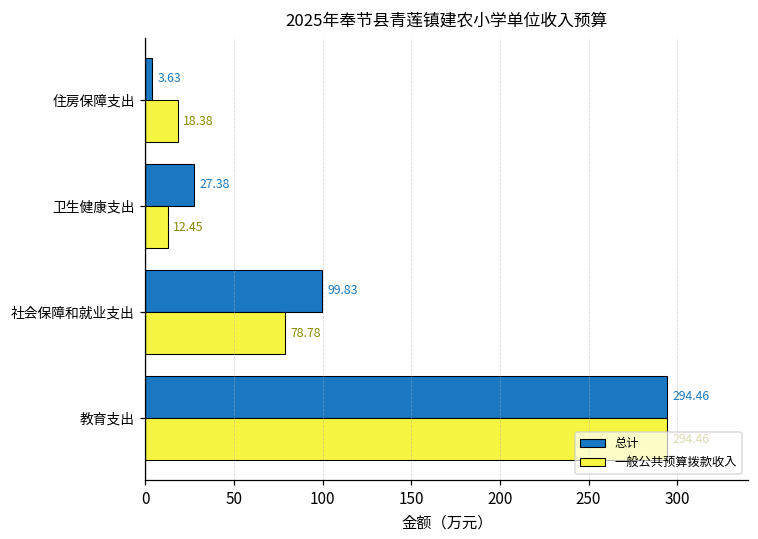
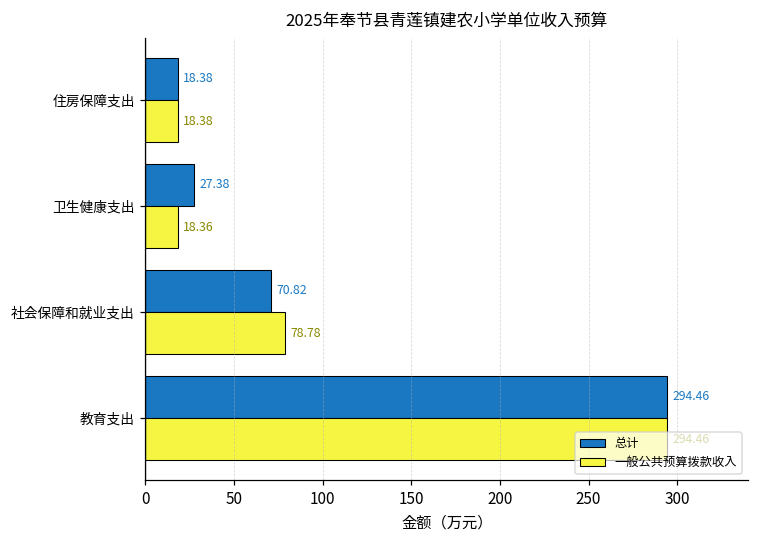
  {
    "总计": {
-     "住房保障支出": 3.63,
+     "住房保障支出": 18.38,
      "卫生健康支出": 27.38,
-     "社会保障和就业支出": 99.83,
+     "社会保障和就业支出": 70.82,
      "教育支出": 294.46
    },
    "一般公共预算拨款收入": {
      "住房保障支出": 18.38,
-     "卫生健康支出": 12.45,
+     "卫生健康支出": 18.36,
      "社会保障和就业支出": 78.78
    }
  }
